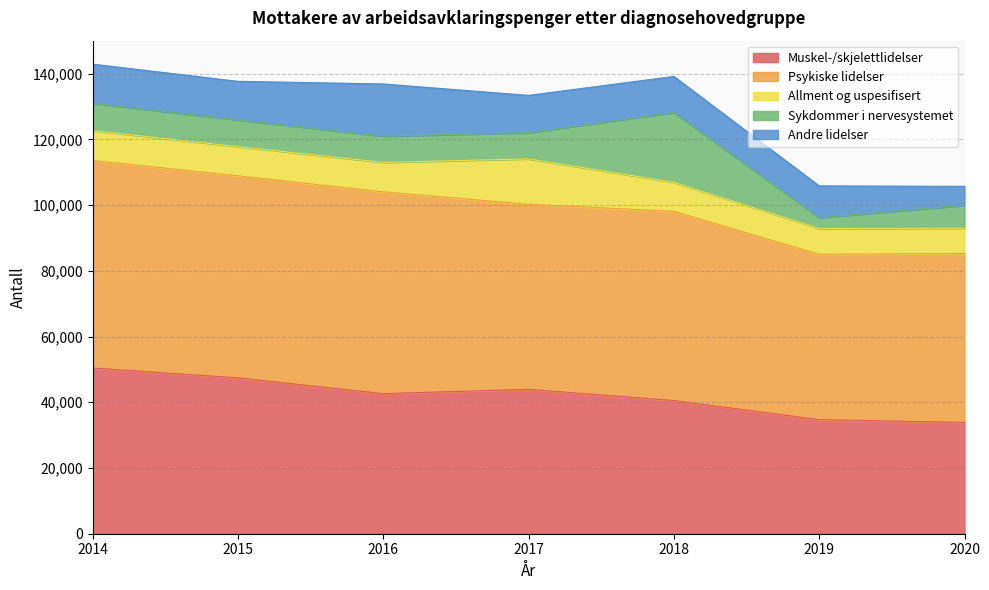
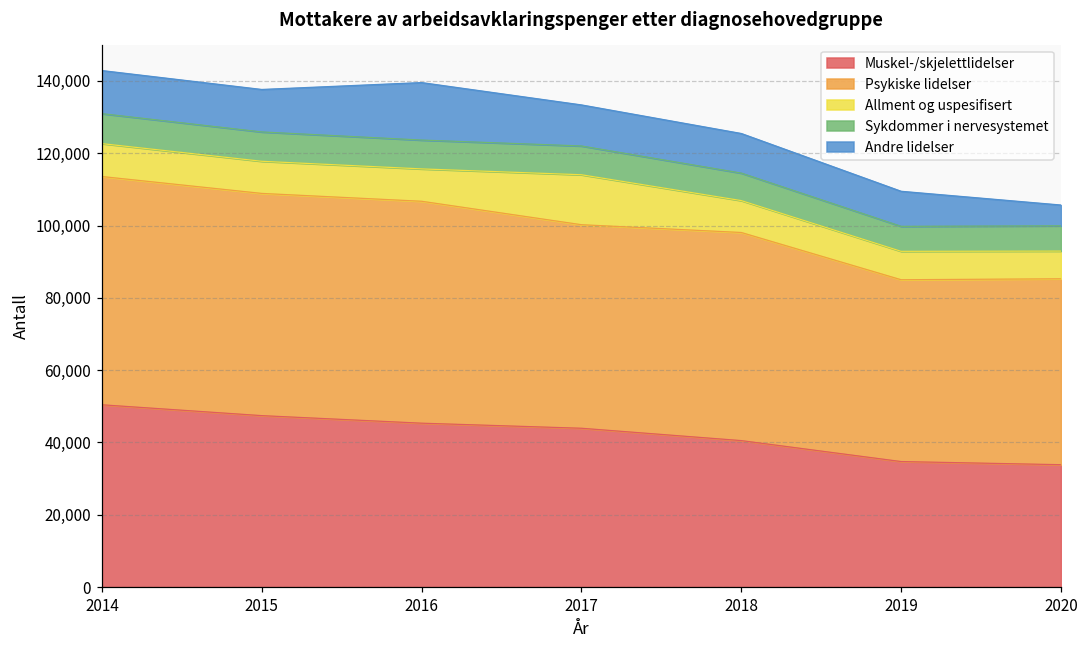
  {
    "Muskel-/skjelettlidelser": {
      "2014": "50,000",
      "2015": "47,000",
-     "2016": "43,000",
+     "2016": "45,000",
      "2017": "44,000",
      "2018": "41,000",
      "2019": "35,000",
      "2020": "34,000"
    },
    "Psykiske lidelser": {
      "2014": "63,000",
      "2015": "61,000",
      "2016": "61,000",
      "2017": "56,000",
      "2018": "58,000",
      "2019": "50,000",
      "2020": "51,000"
    },
    "Allment og uspesifisert": {
      "2014": "9,000",
      "2015": "9,000",
      "2016": "9,000",
      "2017": "14,000",
      "2018": "9,000",
      "2019": "8,000",
      "2020": "8,000"
    },
    "Sykdommer i nervesystemet": {
      "2014": "8,000",
      "2015": "8,000",
      "2016": "8,000",
      "2017": "8,000",
-     "2018": "21,000",
-     "2019": "3,000",
+     "2018": "8,000",
+     "2019": "7,000",
      "2020": "7,000"
    },
    "Andre lidelser": {
      "2014": "12,000",
      "2015": "12,000",
      "2016": "16,000",
      "2017": "11,000",
      "2018": "11,000",
      "2019": "10,000",
      "2020": "6,000"
    }
  }
